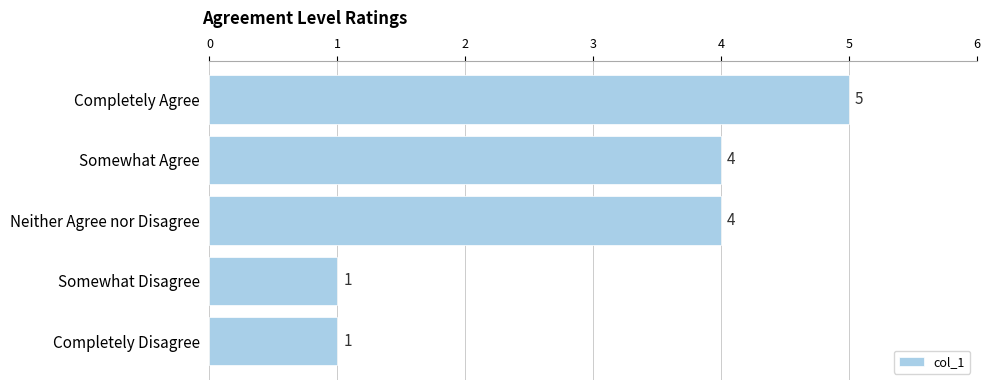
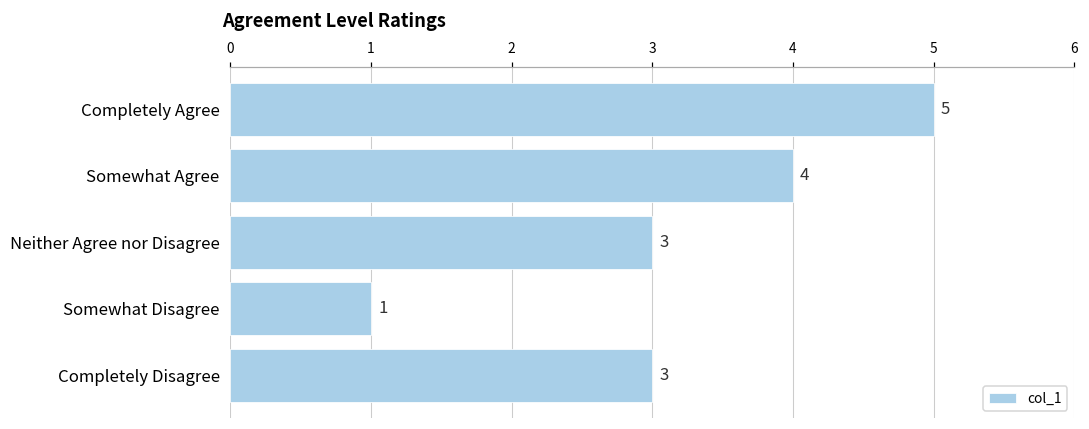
  {
    "Completely Agree": 5,
    "Somewhat Agree": 4,
-   "Neither Agree nor Disagree": 4,
+   "Neither Agree nor Disagree": 3,
    "Somewhat Disagree": 1,
-   "Completely Disagree": 1
+   "Completely Disagree": 3
  }
